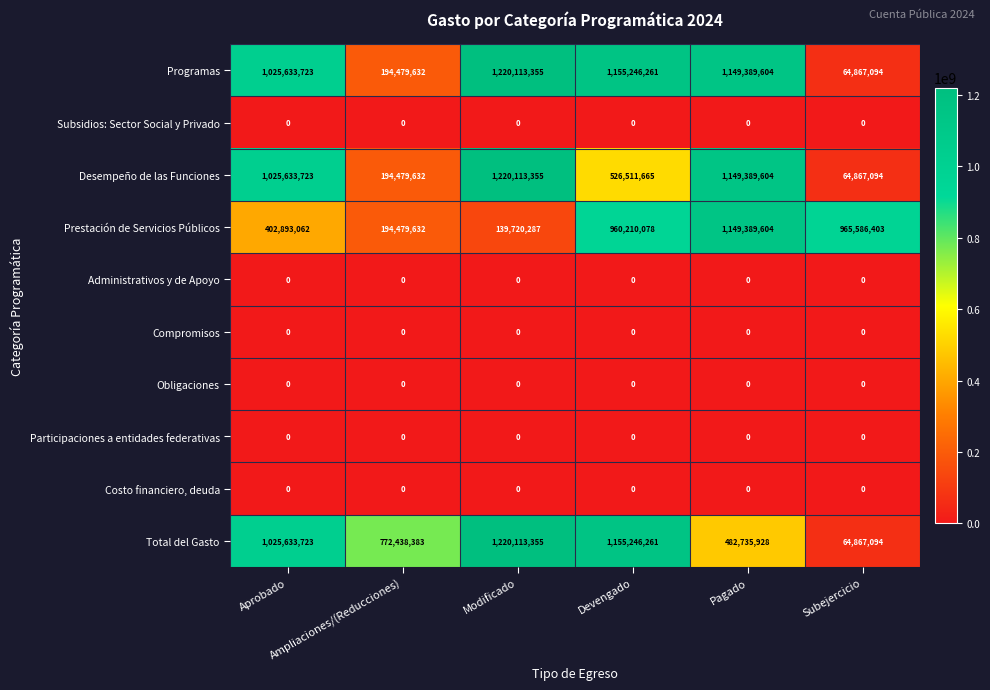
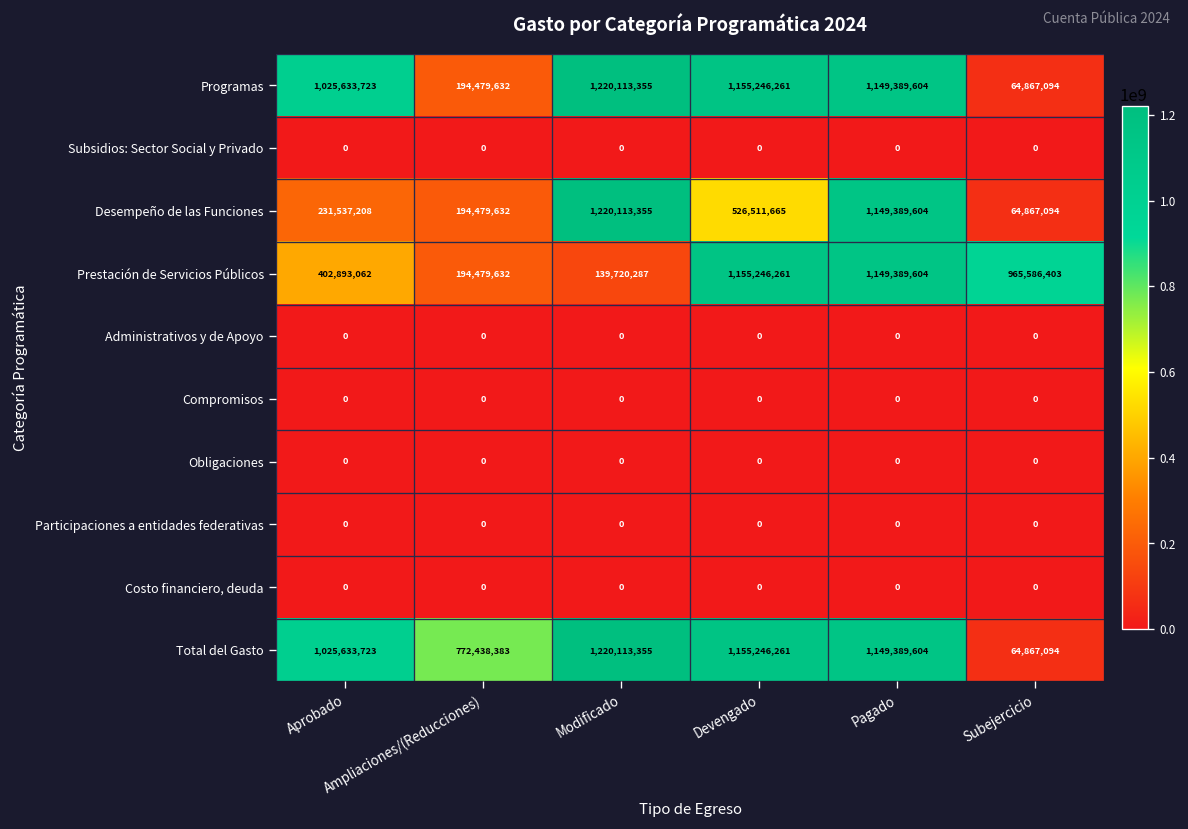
  {
    "Programas": {
      "Aprobado": "1,025,633,723",
      "Ampliaciones/(Reducciones)": "194,479,632",
      "Modificado": "1,220,113,355",
      "Devengado": "1,155,246,261",
      "Pagado": "1,149,389,604",
      "Subejercicio": "64,867,094"
    },
    "Subsidios: Sector Social y Privado": {
      "Aprobado": "0",
      "Ampliaciones/(Reducciones)": "0",
      "Modificado": "0",
      "Devengado": "0",
      "Pagado": "0",
      "Subejercicio": "0"
    },
    "Desempeño de las Funciones": {
-     "Aprobado": "1,025,633,723",
+     "Aprobado": "231,537,208",
      "Ampliaciones/(Reducciones)": "194,479,632",
      "Modificado": "1,220,113,355",
      "Devengado": "526,511,665",
      "Pagado": "1,149,389,604",
      "Subejercicio": "64,867,094"
    },
    "Prestación de Servicios Públicos": {
      "Aprobado": "402,893,062",
      "Ampliaciones/(Reducciones)": "194,479,632",
      "Modificado": "139,720,287",
-     "Devengado": "960,210,078",
+     "Devengado": "1,155,246,261",
      "Pagado": "1,149,389,604",
      "Subejercicio": "965,586,403"
    },
    "Administrativos y de Apoyo": {
      "Aprobado": "0",
      "Ampliaciones/(Reducciones)": "0",
      "Modificado": "0",
      "Devengado": "0",
      "Pagado": "0",
      "Subejercicio": "0"
    },
    "Compromisos": {
      "Aprobado": "0",
      "Ampliaciones/(Reducciones)": "0",
      "Modificado": "0",
      "Devengado": "0",
      "Pagado": "0",
      "Subejercicio": "0"
    },
    "Obligaciones": {
      "Aprobado": "0",
      "Ampliaciones/(Reducciones)": "0",
      "Modificado": "0",
      "Devengado": "0",
      "Pagado": "0",
      "Subejercicio": "0"
    },
    "Participaciones a entidades federativas": {
      "Aprobado": "0",
      "Ampliaciones/(Reducciones)": "0",
      "Modificado": "0",
      "Devengado": "0",
      "Pagado": "0",
      "Subejercicio": "0"
    },
    "Costo financiero, deuda": {
      "Aprobado": "0",
      "Ampliaciones/(Reducciones)": "0",
      "Modificado": "0",
      "Devengado": "0",
      "Pagado": "0",
      "Subejercicio": "0"
    },
    "Total del Gasto": {
      "Aprobado": "1,025,633,723",
      "Ampliaciones/(Reducciones)": "772,438,383",
      "Modificado": "1,220,113,355",
      "Devengado": "1,155,246,261",
-     "Pagado": "482,735,928",
+     "Pagado": "1,149,389,604",
      "Subejercicio": "64,867,094"
    }
  }
